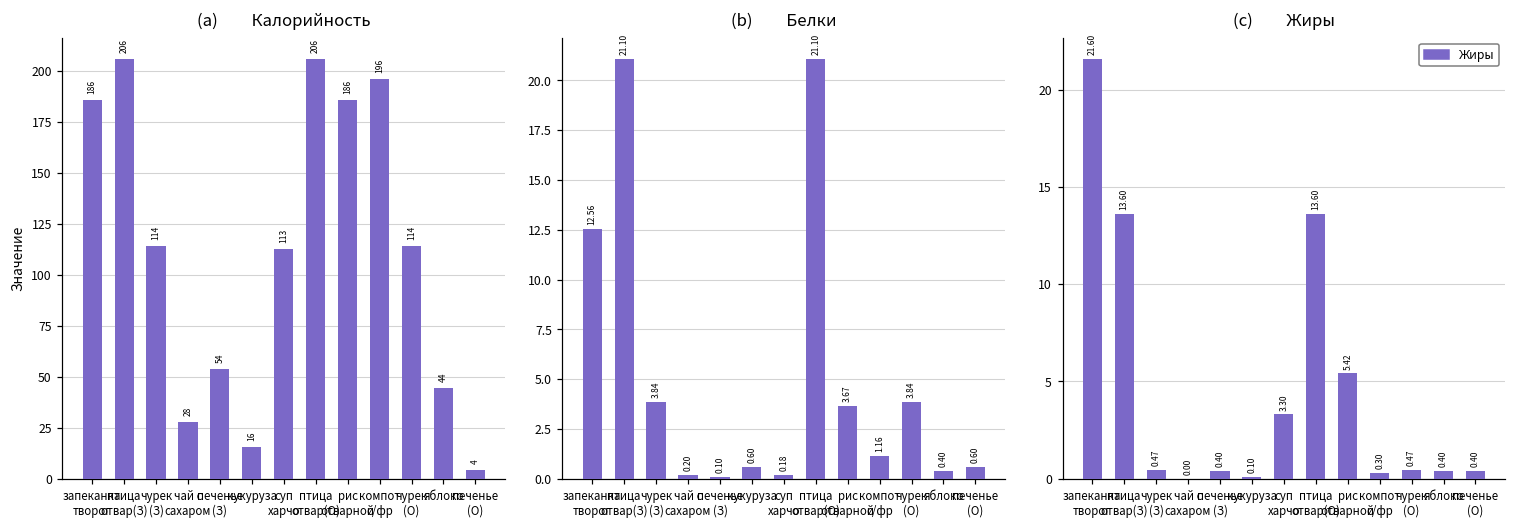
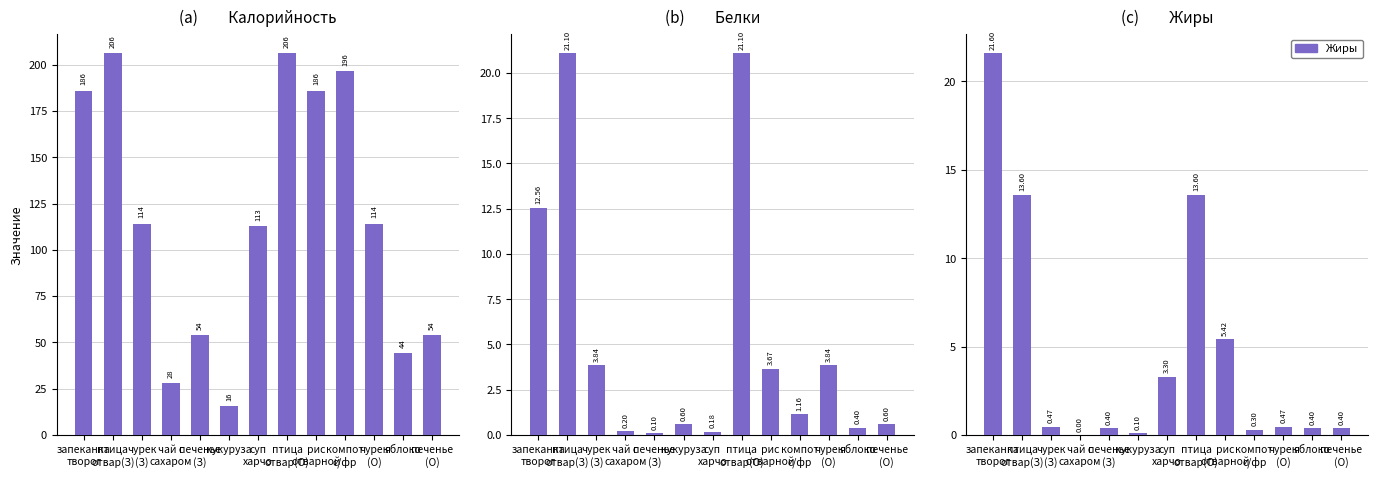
  {
    "(a) Калорийность": {
-     "печенье (О)": 4
+     "печенье (О)": 54
    },
    "(b) Белки": {
      "печенье (О)": 0.60
    },
    "(c) Жиры": {
      "печенье (О)": 0.40
    }
  }
